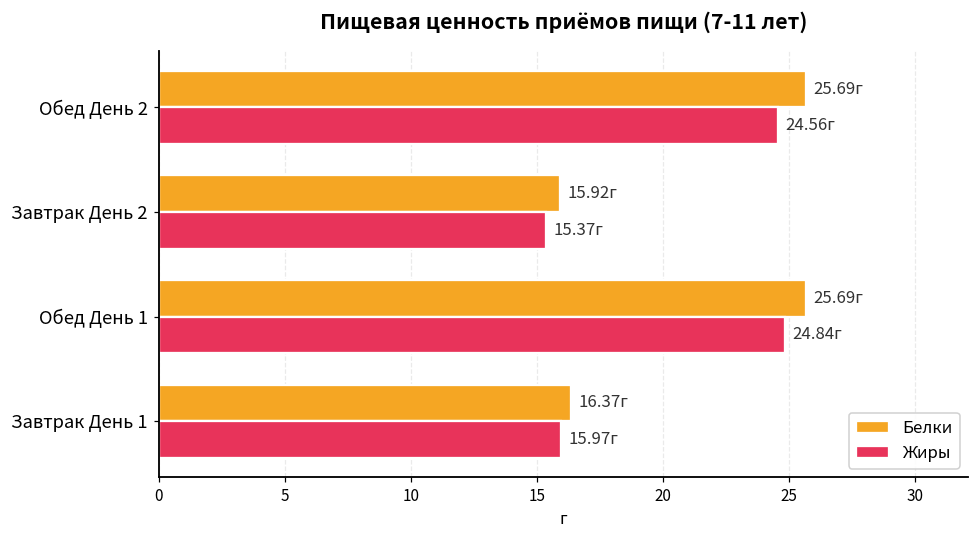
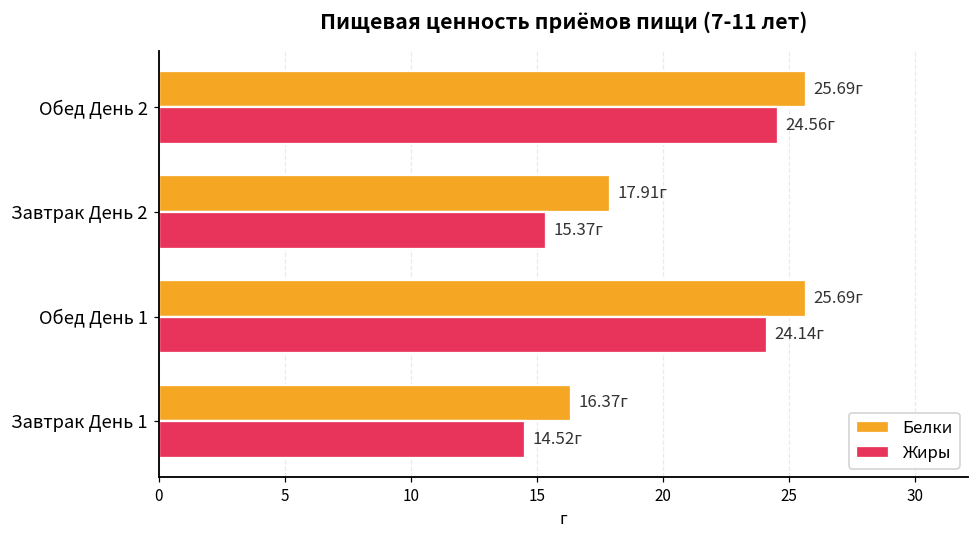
  {
    "Белки": {
      "Обед День 2": "25.69г",
-     "Завтрак День 2": "15.92г",
+     "Завтрак День 2": "17.91г",
      "Обед День 1": "25.69г",
      "Завтрак День 1": "16.37г"
    },
    "Жиры": {
      "Обед День 2": "24.56г",
      "Завтрак День 2": "15.37г",
-     "Обед День 1": "24.84г",
-     "Завтрак День 1": "15.97г"
+     "Обед День 1": "24.14г",
+     "Завтрак День 1": "14.52г"
    }
  }
